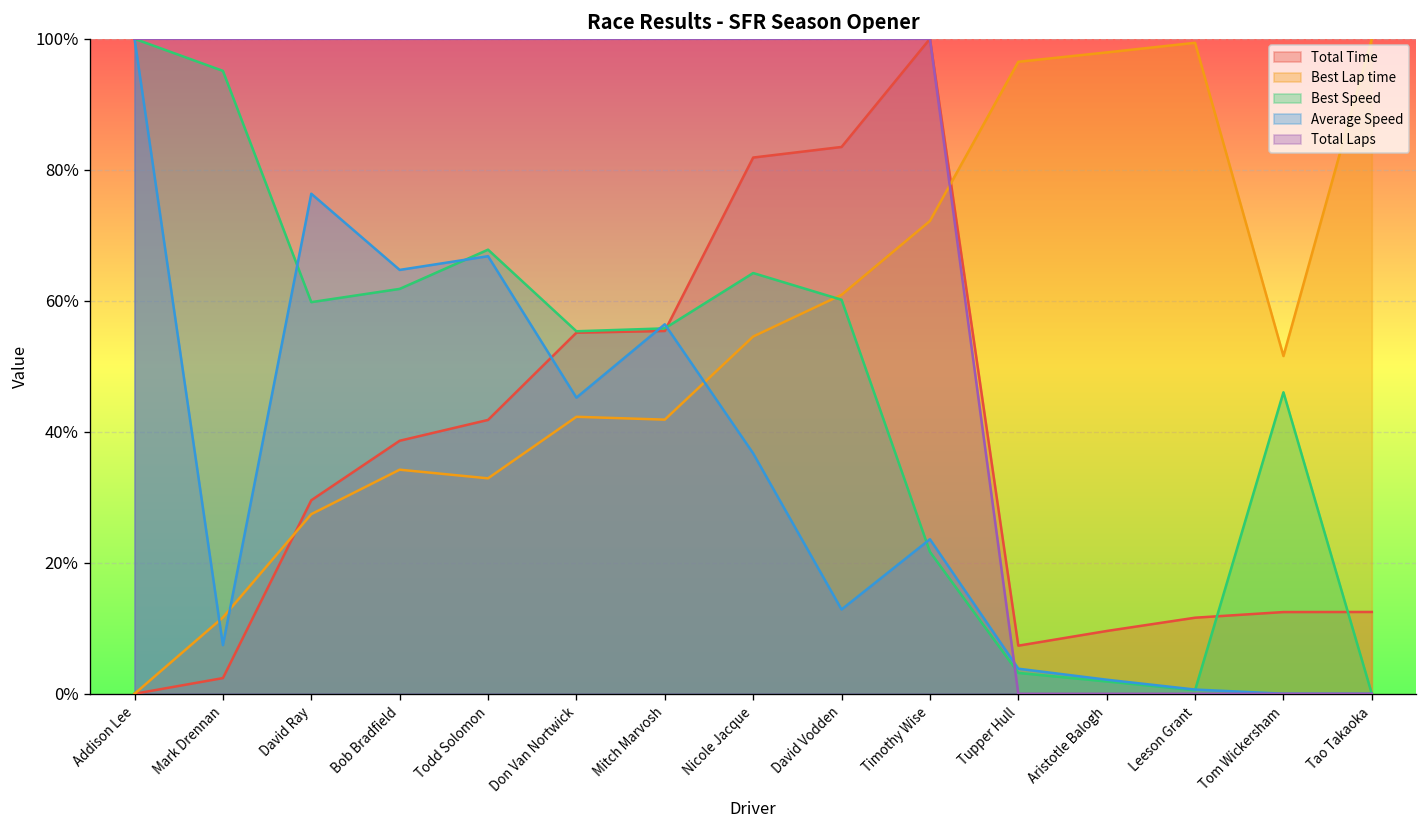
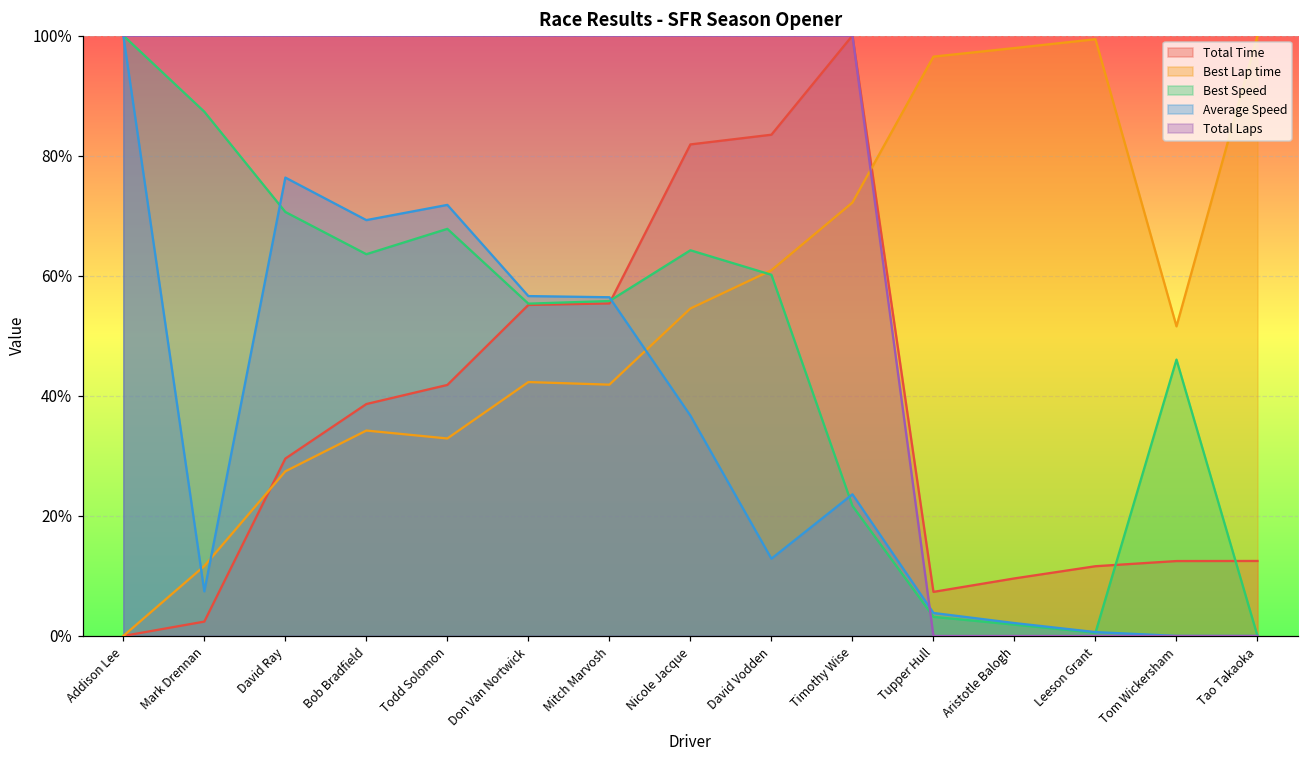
  {
    "Best Speed": {
-     "Mark Drennan": "95%",
-     "David Ray": "60%",
-     "Bob Bradfield": "62%",
+     "Mark Drennan": "87%",
+     "David Ray": "71%",
+     "Bob Bradfield": "64%",
      "Todd Solomon": "68%",
      "Nicole Jacque": "64%",
      "David Vodden": "60%",
      "Timothy Wise": "22%",
      "Tupper Hull": "3%",
      "Tom Wickersham": "46%"
    },
    "Average Speed": {
      "Mark Drennan": "7%",
      "David Ray": "76%",
-     "Bob Bradfield": "65%",
-     "Todd Solomon": "67%",
-     "Don Van Nortwick": "45%",
+     "Bob Bradfield": "69%",
+     "Todd Solomon": "72%",
+     "Don Van Nortwick": "57%",
      "Mitch Marvosh": "56%",
      "Nicole Jacque": "37%",
      "David Vodden": "13%",
      "Timothy Wise": "24%",
      "Tupper Hull": "4%"
    },
    "Total Laps": {
      "Mark Drennan": "100%",
      "David Ray": "100%",
      "Bob Bradfield": "100%",
      "Todd Solomon": "100%",
      "Don Van Nortwick": "100%",
      "Mitch Marvosh": "100%",
      "Nicole Jacque": "100%",
      "David Vodden": "100%",
      "Tupper Hull": "0%",
      "Aristotle Balogh": "0%",
      "Leeson Grant": "0%"
    }
  }
